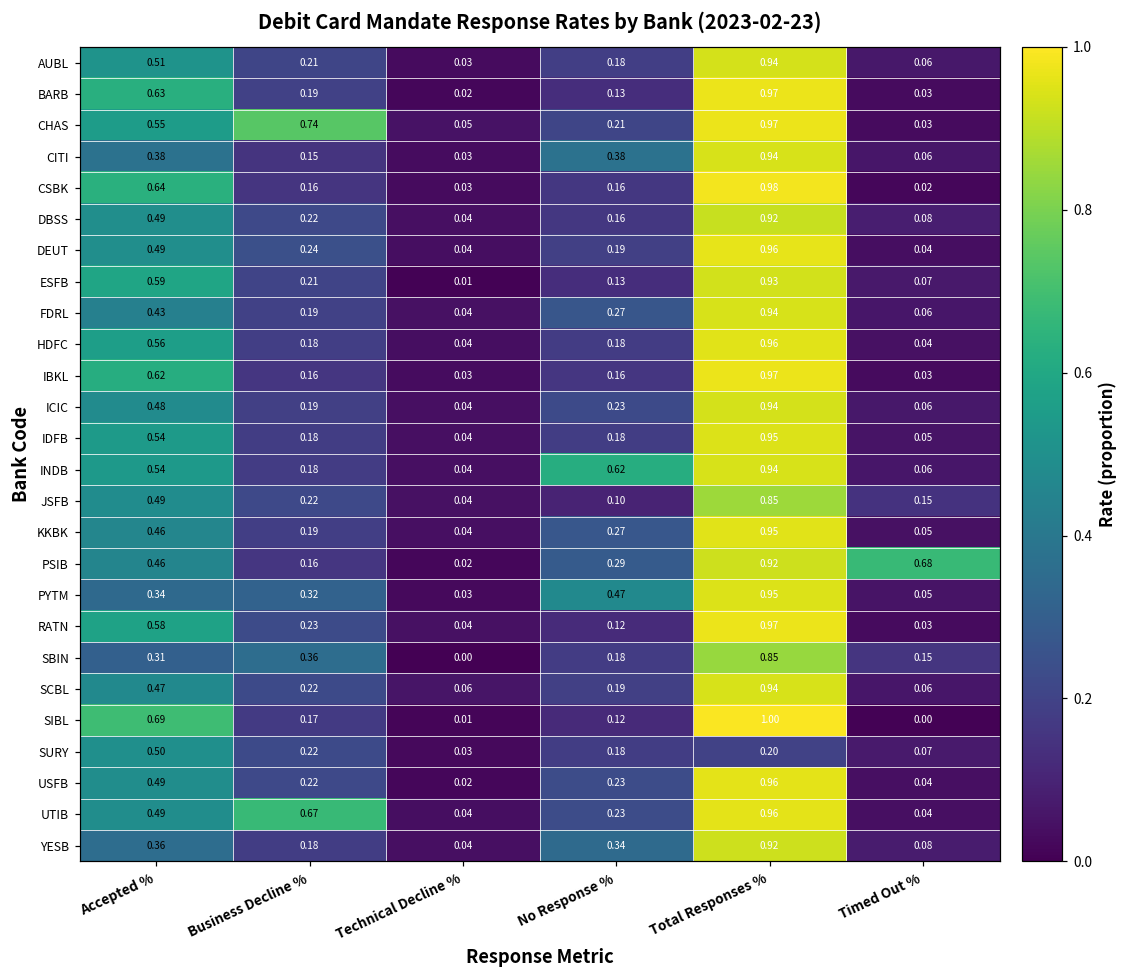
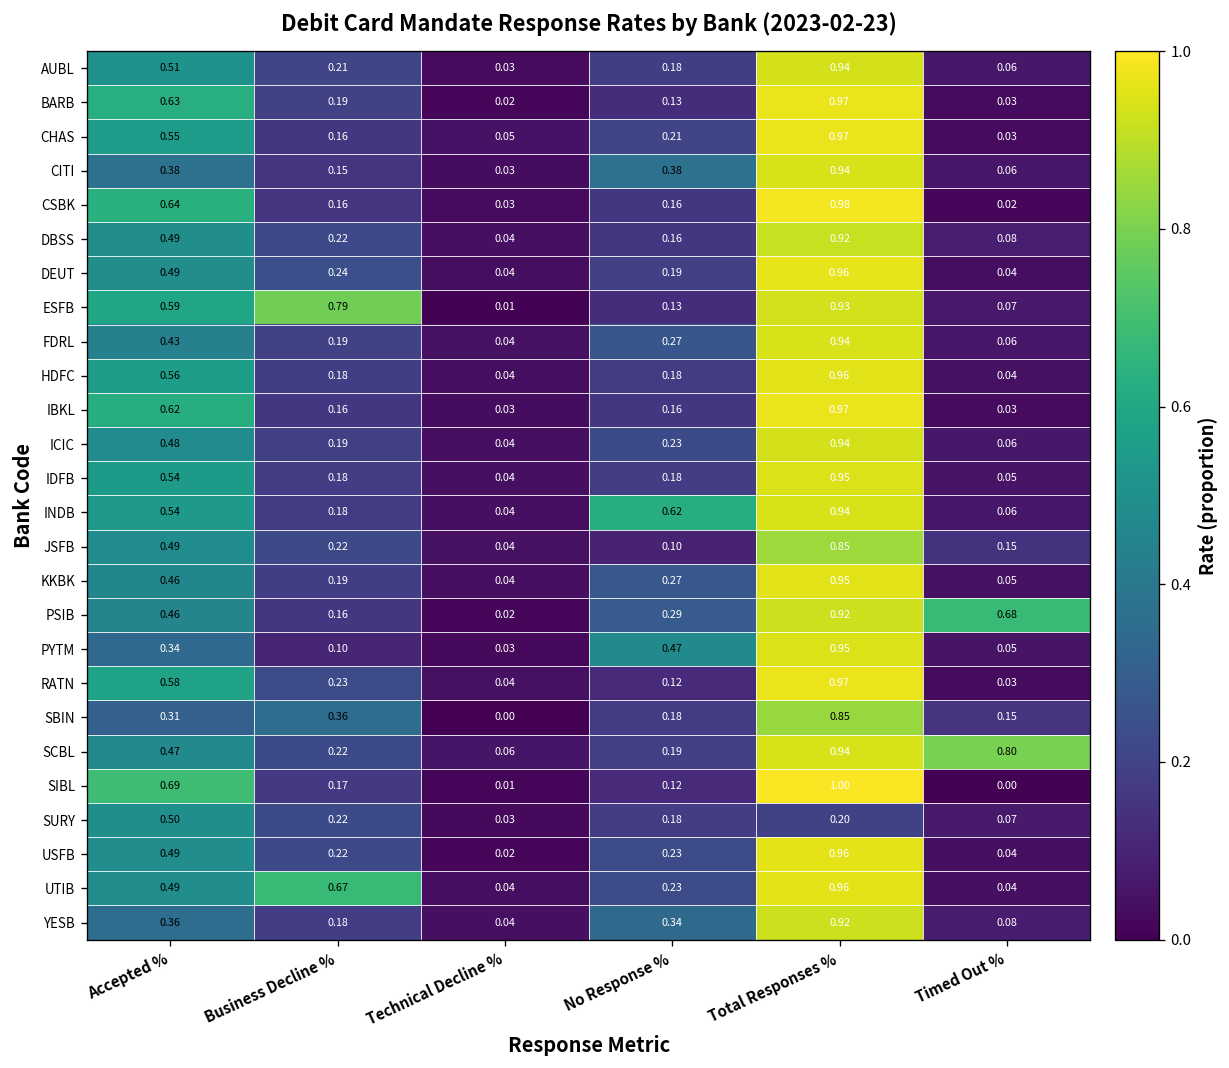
  {
    "AUBL": {
      "Accepted %": 0.51,
      "Business Decline %": 0.21,
      "Technical Decline %": 0.03,
      "No Response %": 0.18,
      "Total Responses %": 0.94,
      "Timed Out %": 0.06
    },
    "BARB": {
      "Accepted %": 0.63,
      "Business Decline %": 0.19,
      "Technical Decline %": 0.02,
      "No Response %": 0.13,
      "Total Responses %": 0.97,
      "Timed Out %": 0.03
    },
    "CHAS": {
      "Accepted %": 0.55,
-     "Business Decline %": 0.74,
+     "Business Decline %": 0.16,
      "Technical Decline %": 0.05,
      "No Response %": 0.21,
      "Total Responses %": 0.97,
      "Timed Out %": 0.03
    },
    "CITI": {
      "Accepted %": 0.38,
      "Business Decline %": 0.15,
      "Technical Decline %": 0.03,
      "No Response %": 0.38,
      "Total Responses %": 0.94,
      "Timed Out %": 0.06
    },
    "CSBK": {
      "Accepted %": 0.64,
      "Business Decline %": 0.16,
      "Technical Decline %": 0.03,
      "No Response %": 0.16,
      "Total Responses %": 0.98,
      "Timed Out %": 0.02
    },
    "DBSS": {
      "Accepted %": 0.49,
      "Business Decline %": 0.22,
      "Technical Decline %": 0.04,
      "No Response %": 0.16,
      "Total Responses %": 0.92,
      "Timed Out %": 0.08
    },
    "DEUT": {
      "Accepted %": 0.49,
      "Business Decline %": 0.24,
      "Technical Decline %": 0.04,
      "No Response %": 0.19,
      "Total Responses %": 0.96,
      "Timed Out %": 0.04
    },
    "ESFB": {
      "Accepted %": 0.59,
-     "Business Decline %": 0.21,
+     "Business Decline %": 0.79,
      "Technical Decline %": 0.01,
      "No Response %": 0.13,
      "Total Responses %": 0.93,
      "Timed Out %": 0.07
    },
    "FDRL": {
      "Accepted %": 0.43,
      "Business Decline %": 0.19,
      "Technical Decline %": 0.04,
      "No Response %": 0.27,
      "Total Responses %": 0.94,
      "Timed Out %": 0.06
    },
    "HDFC": {
      "Accepted %": 0.56,
      "Business Decline %": 0.18,
      "Technical Decline %": 0.04,
      "No Response %": 0.18,
      "Total Responses %": 0.96,
      "Timed Out %": 0.04
    },
    "IBKL": {
      "Accepted %": 0.62,
      "Business Decline %": 0.16,
      "Technical Decline %": 0.03,
      "No Response %": 0.16,
      "Total Responses %": 0.97,
      "Timed Out %": 0.03
    },
    "ICIC": {
      "Accepted %": 0.48,
      "Business Decline %": 0.19,
      "Technical Decline %": 0.04,
      "No Response %": 0.23,
      "Total Responses %": 0.94,
      "Timed Out %": 0.06
    },
    "IDFB": {
      "Accepted %": 0.54,
      "Business Decline %": 0.18,
      "Technical Decline %": 0.04,
      "No Response %": 0.18,
      "Total Responses %": 0.95,
      "Timed Out %": 0.05
    },
    "INDB": {
      "Accepted %": 0.54,
      "Business Decline %": 0.18,
      "Technical Decline %": 0.04,
      "No Response %": 0.62,
      "Total Responses %": 0.94,
      "Timed Out %": 0.06
    },
    "JSFB": {
      "Accepted %": 0.49,
      "Business Decline %": 0.22,
      "Technical Decline %": 0.04,
      "No Response %": 0.10,
      "Total Responses %": 0.85,
      "Timed Out %": 0.15
    },
    "KKBK": {
      "Accepted %": 0.46,
      "Business Decline %": 0.19,
      "Technical Decline %": 0.04,
      "No Response %": 0.27,
      "Total Responses %": 0.95,
      "Timed Out %": 0.05
    },
    "PSIB": {
      "Accepted %": 0.46,
      "Business Decline %": 0.16,
      "Technical Decline %": 0.02,
      "No Response %": 0.29,
      "Total Responses %": 0.92,
      "Timed Out %": 0.68
    },
    "PYTM": {
      "Accepted %": 0.34,
-     "Business Decline %": 0.32,
+     "Business Decline %": 0.10,
      "Technical Decline %": 0.03,
      "No Response %": 0.47,
      "Total Responses %": 0.95,
      "Timed Out %": 0.05
    },
    "RATN": {
      "Accepted %": 0.58,
      "Business Decline %": 0.23,
      "Technical Decline %": 0.04,
      "No Response %": 0.12,
      "Total Responses %": 0.97,
      "Timed Out %": 0.03
    },
    "SBIN": {
      "Accepted %": 0.31,
      "Business Decline %": 0.36,
      "Technical Decline %": 0.00,
      "No Response %": 0.18,
      "Total Responses %": 0.85,
      "Timed Out %": 0.15
    },
    "SCBL": {
      "Accepted %": 0.47,
      "Business Decline %": 0.22,
      "Technical Decline %": 0.06,
      "No Response %": 0.19,
      "Total Responses %": 0.94,
-     "Timed Out %": 0.06
+     "Timed Out %": 0.80
    },
    "SIBL": {
      "Accepted %": 0.69,
      "Business Decline %": 0.17,
      "Technical Decline %": 0.01,
      "No Response %": 0.12,
      "Total Responses %": 1.00,
      "Timed Out %": 0.00
    },
    "SURY": {
      "Accepted %": 0.50,
      "Business Decline %": 0.22,
      "Technical Decline %": 0.03,
      "No Response %": 0.18,
      "Total Responses %": 0.20,
      "Timed Out %": 0.07
    },
    "USFB": {
      "Accepted %": 0.49,
      "Business Decline %": 0.22,
      "Technical Decline %": 0.02,
      "No Response %": 0.23,
      "Total Responses %": 0.96,
      "Timed Out %": 0.04
    },
    "UTIB": {
      "Accepted %": 0.49,
      "Business Decline %": 0.67,
      "Technical Decline %": 0.04,
      "No Response %": 0.23,
      "Total Responses %": 0.96,
      "Timed Out %": 0.04
    },
    "YESB": {
      "Accepted %": 0.36,
      "Business Decline %": 0.18,
      "Technical Decline %": 0.04,
      "No Response %": 0.34,
      "Total Responses %": 0.92,
      "Timed Out %": 0.08
    }
  }
